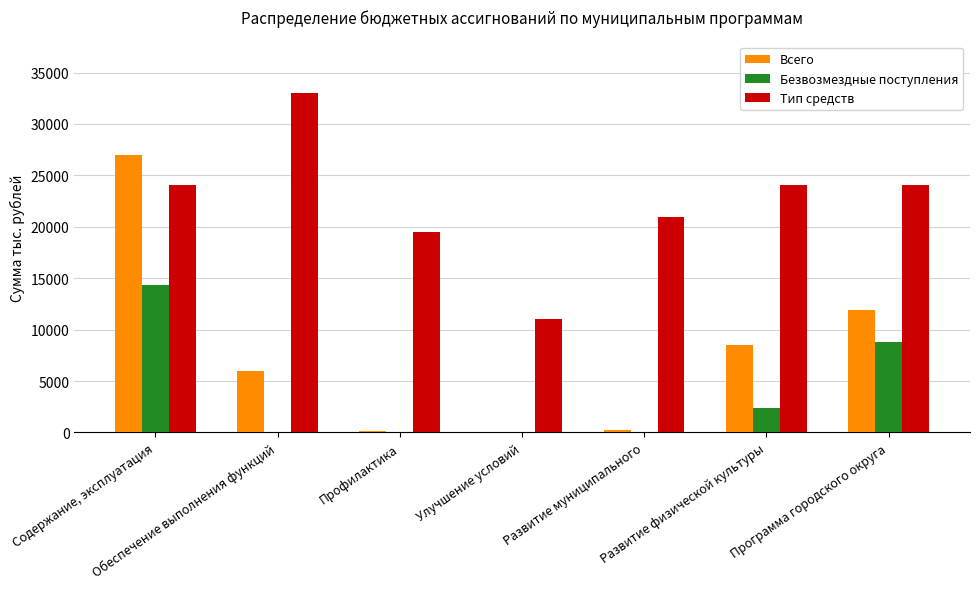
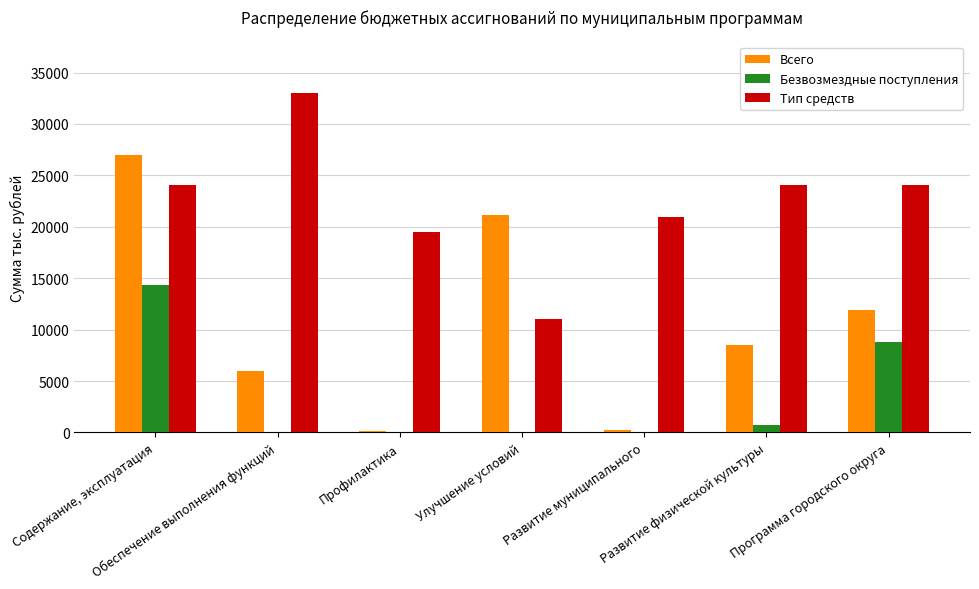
  {
    "Всего": {
      "Содержание, эксплуатация": 26900,
      "Обеспечение выполнения функций": 5900,
-     "Улучшение условий": 0,
+     "Улучшение условий": 21100,
      "Развитие муниципального": 300,
      "Развитие физической культуры": 8500,
      "Программа городского округа": 11900
    },
    "Безвозмездные поступления": {
      "Содержание, эксплуатация": 14400,
      "Обеспечение выполнения функций": 0,
      "Профилактика": 0,
      "Улучшение условий": 0,
      "Развитие муниципального": 0,
-     "Развитие физической культуры": 2300,
+     "Развитие физической культуры": 800,
      "Программа городского округа": 8800
    },
    "Тип средств": {
      "Содержание, эксплуатация": 24000,
      "Обеспечение выполнения функций": 33000,
      "Профилактика": 19500,
      "Улучшение условий": 11000,
      "Развитие муниципального": 20900,
      "Развитие физической культуры": 24000,
      "Программа городского округа": 24000
    }
  }
